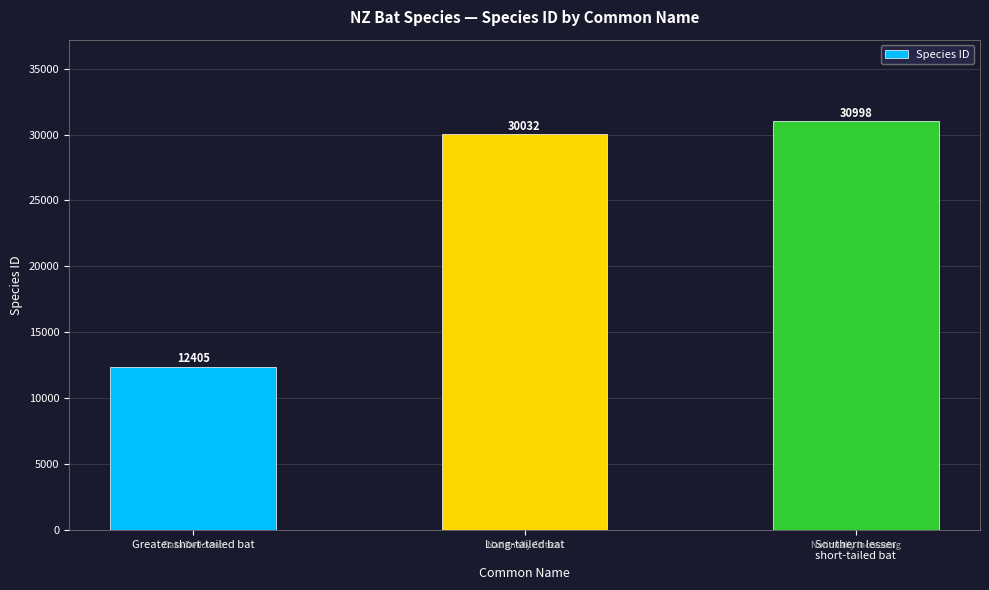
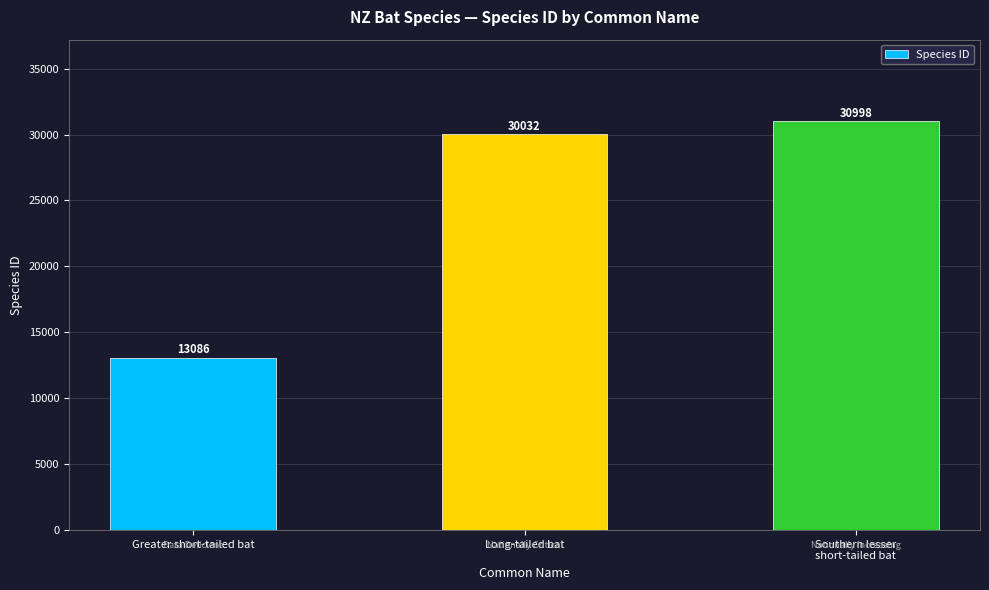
  {
-   "Greater short-tailed bat": 12405,
+   "Greater short-tailed bat": 13086,
    "Long-tailed bat": 30032,
    "Southern lesser short-tailed bat": 30998
  }
